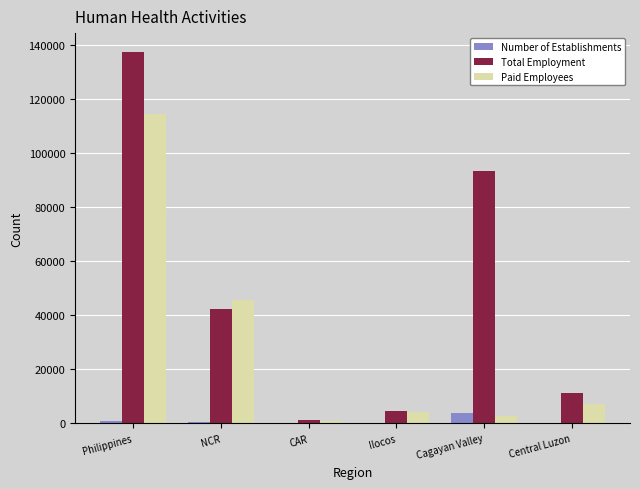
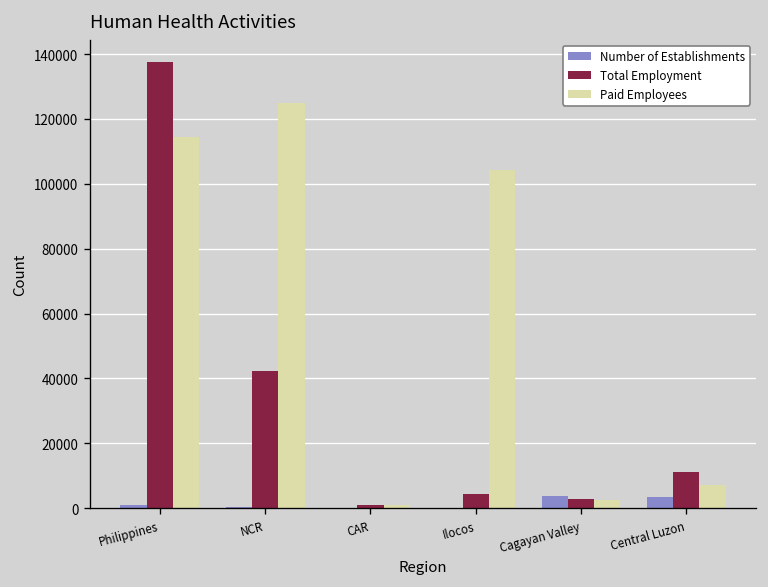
  {
    "Number of Establishments": {
      "Philippines": 1000,
      "Cagayan Valley": 4000,
-     "Central Luzon": 0
+     "Central Luzon": 3000
    },
    "Total Employment": {
      "Philippines": 137000,
      "NCR": 42000,
      "CAR": 1000,
      "Ilocos": 4000,
-     "Cagayan Valley": 93000,
+     "Cagayan Valley": 3000,
      "Central Luzon": 11000
    },
    "Paid Employees": {
      "Philippines": 114000,
-     "NCR": 46000,
+     "NCR": 125000,
      "CAR": 1000,
-     "Ilocos": 4000,
+     "Ilocos": 104000,
      "Cagayan Valley": 3000,
      "Central Luzon": 7000
    }
  }
